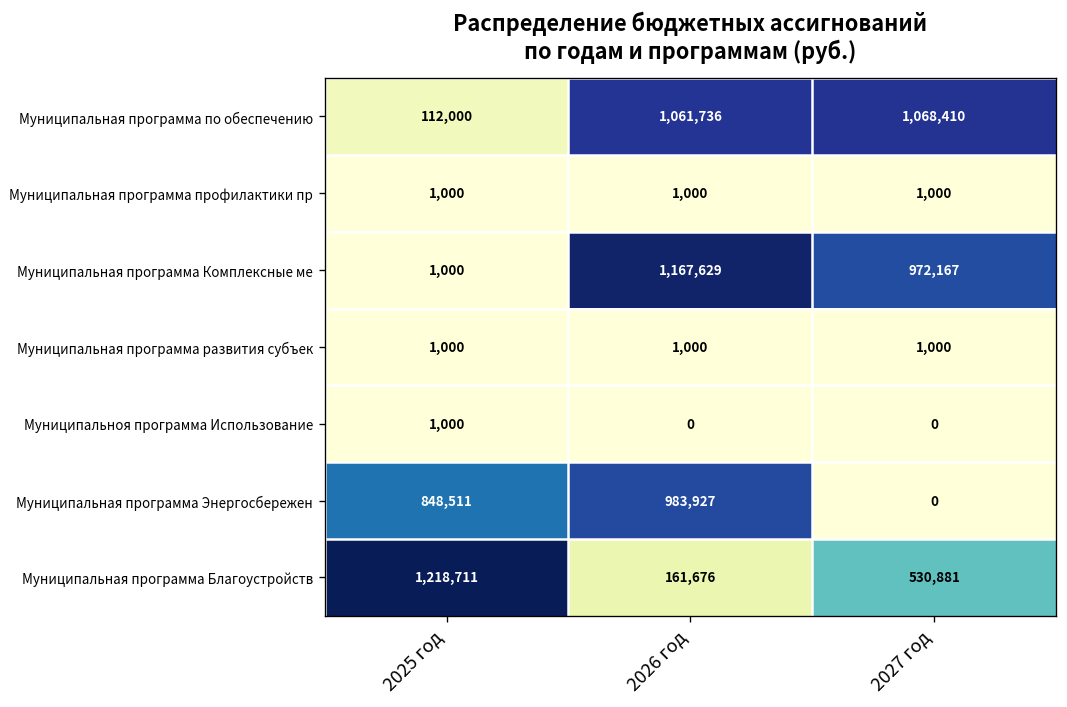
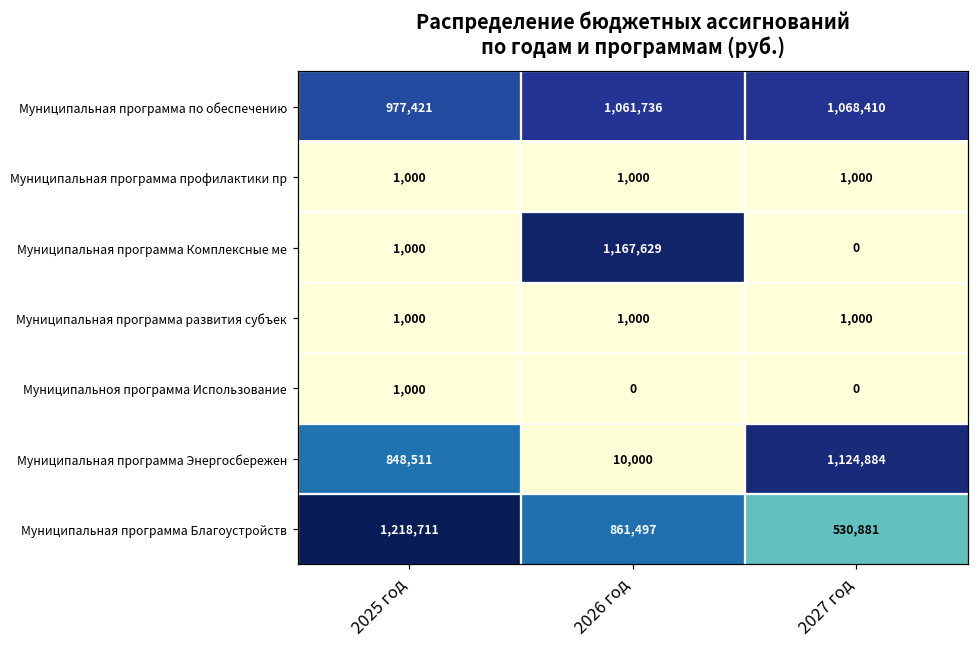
  {
    "Муниципальная программа по обеспечению": {
-     "2025 год": "112,000",
+     "2025 год": "977,421",
      "2026 год": "1,061,736",
      "2027 год": "1,068,410"
    },
    "Муниципальная программа профилактики пр": {
      "2025 год": "1,000",
      "2026 год": "1,000",
      "2027 год": "1,000"
    },
    "Муниципальная программа Комплексные ме": {
      "2025 год": "1,000",
      "2026 год": "1,167,629",
-     "2027 год": "972,167"
+     "2027 год": "0"
    },
    "Муниципальная программа развития субъек": {
      "2025 год": "1,000",
      "2026 год": "1,000",
      "2027 год": "1,000"
    },
    "Муниципальноя программа Использование": {
      "2025 год": "1,000",
      "2026 год": "0",
      "2027 год": "0"
    },
    "Муниципальная программа Энергосбережен": {
      "2025 год": "848,511",
-     "2026 год": "983,927",
-     "2027 год": "0"
+     "2026 год": "10,000",
+     "2027 год": "1,124,884"
    },
    "Муниципальная программа Благоустройств": {
      "2025 год": "1,218,711",
-     "2026 год": "161,676",
+     "2026 год": "861,497",
      "2027 год": "530,881"
    }
  }
